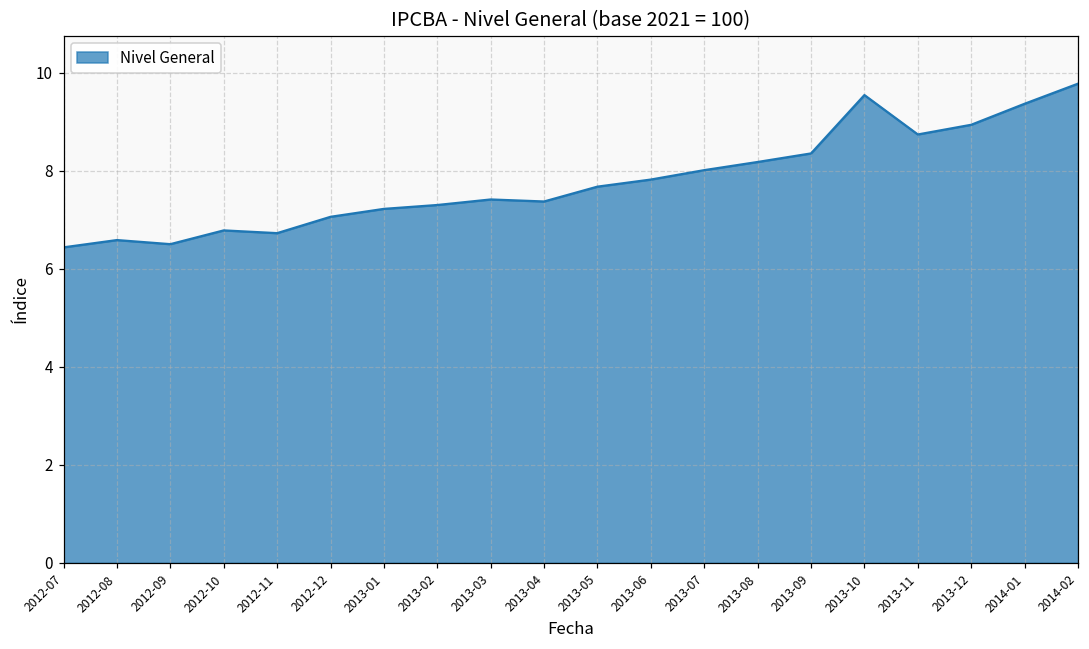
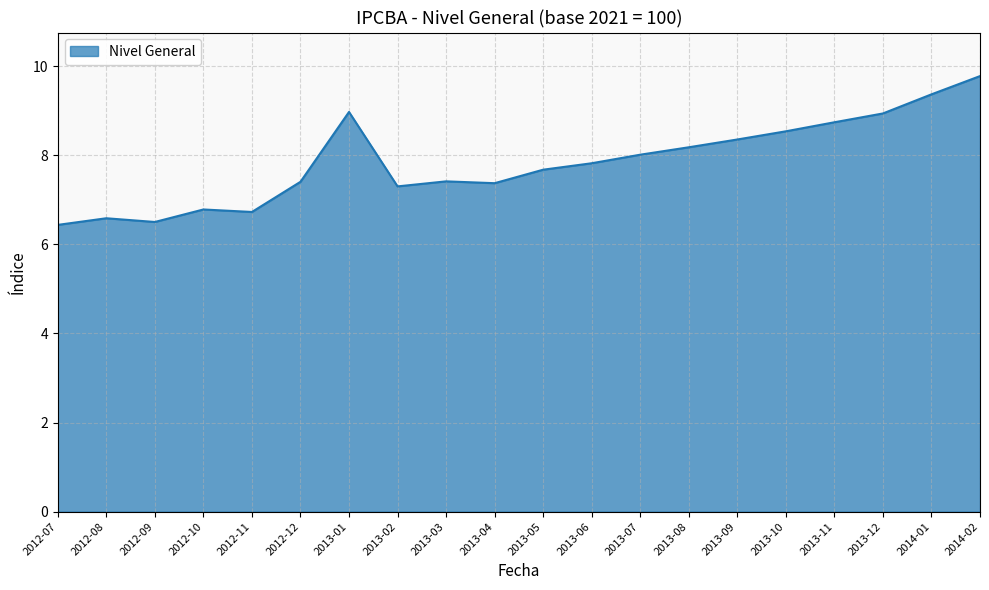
  {
    "2012-07": 6.4,
    "2012-08": 6.6,
    "2012-09": 6.5,
    "2012-10": 6.8,
    "2012-11": 6.7,
-   "2012-12": 7.1,
-   "2013-01": 7.2,
+   "2012-12": 7.4,
+   "2013-01": 9.0,
    "2013-02": 7.3,
    "2013-03": 7.4,
    "2013-04": 7.4,
    "2013-05": 7.7,
    "2013-06": 7.8,
    "2013-07": 8.0,
    "2013-08": 8.2,
    "2013-09": 8.4,
-   "2013-10": 9.5,
+   "2013-10": 8.5,
    "2013-11": 8.7,
    "2013-12": 8.9,
    "2014-01": 9.4,
    "2014-02": 9.8
  }
